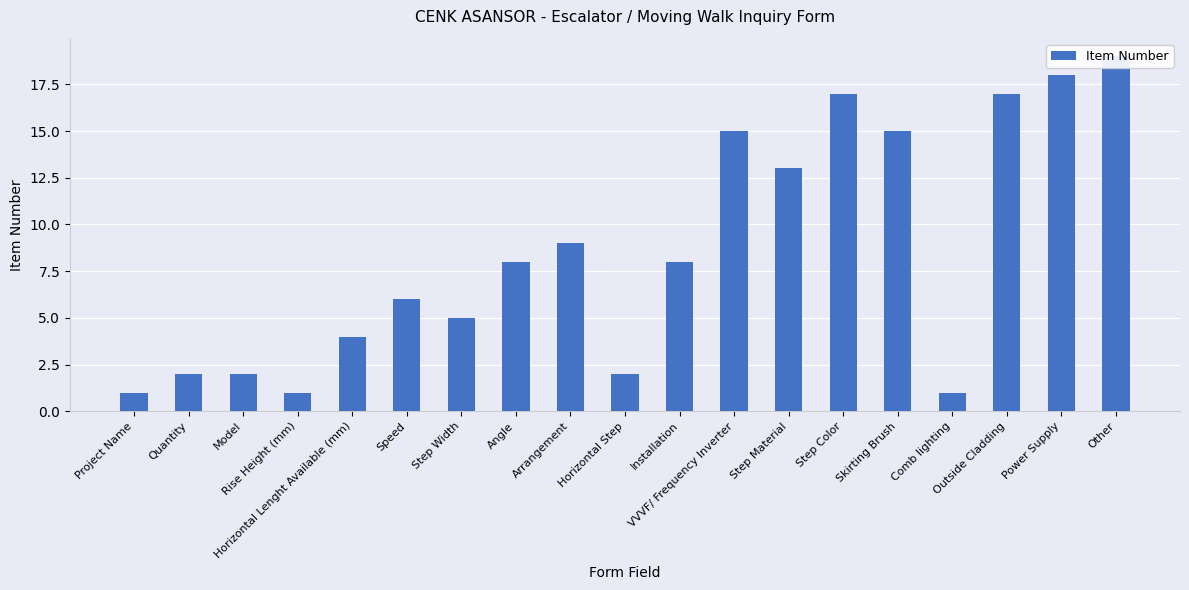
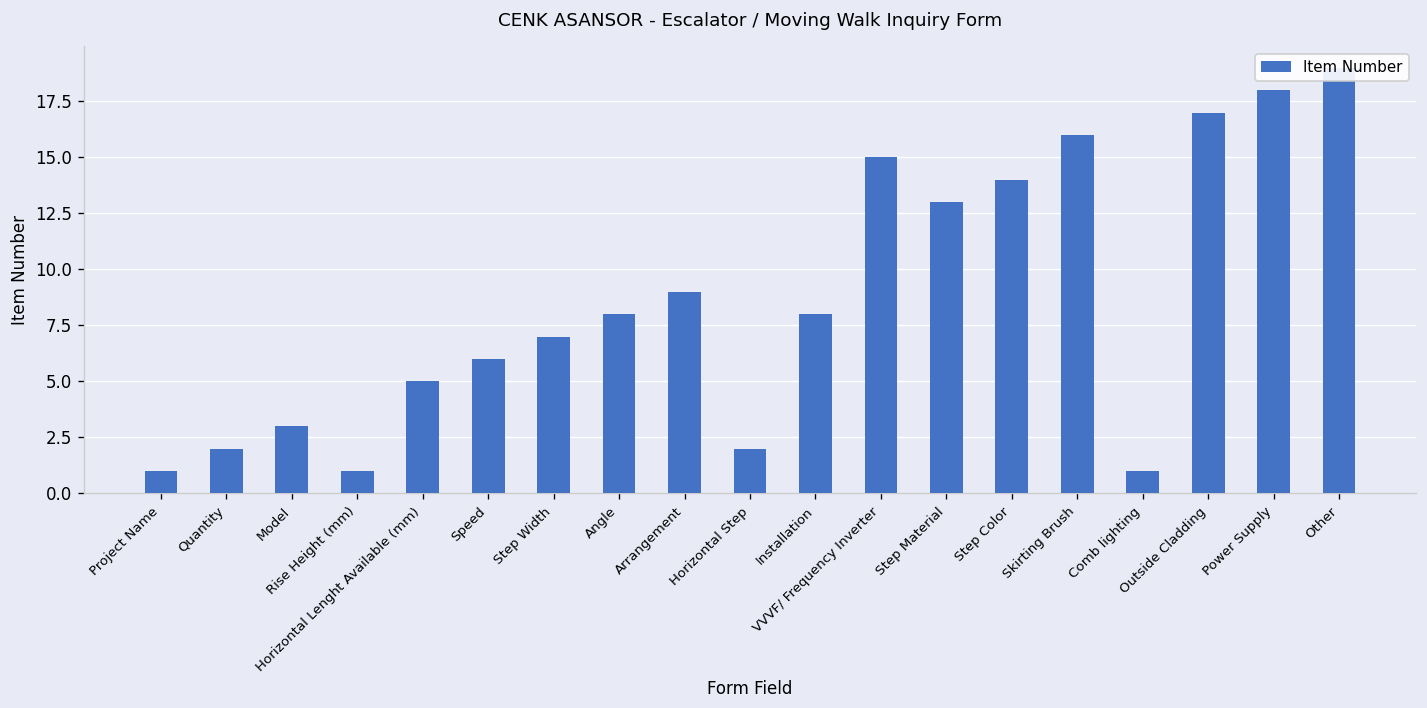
  {
    "Project Name": 1,
    "Quantity": 2,
-   "Model": 2,
+   "Model": 3,
    "Rise Height (mm)": 1,
-   "Horizontal Lenght Available (mm)": 4,
+   "Horizontal Lenght Available (mm)": 5,
    "Speed": 6,
-   "Step Width": 5,
+   "Step Width": 7,
    "Angle": 8,
    "Arrangement": 9,
    "Horizontal Step": 2,
    "Installation": 8,
    "VVVF/ Frequency Inverter": 15,
    "Step Material": 13,
-   "Step Color": 17,
-   "Skirting Brush": 15,
+   "Step Color": 14,
+   "Skirting Brush": 16,
    "Comb lighting": 1,
    "Outside Cladding": 17,
    "Power Supply": 18
  }
